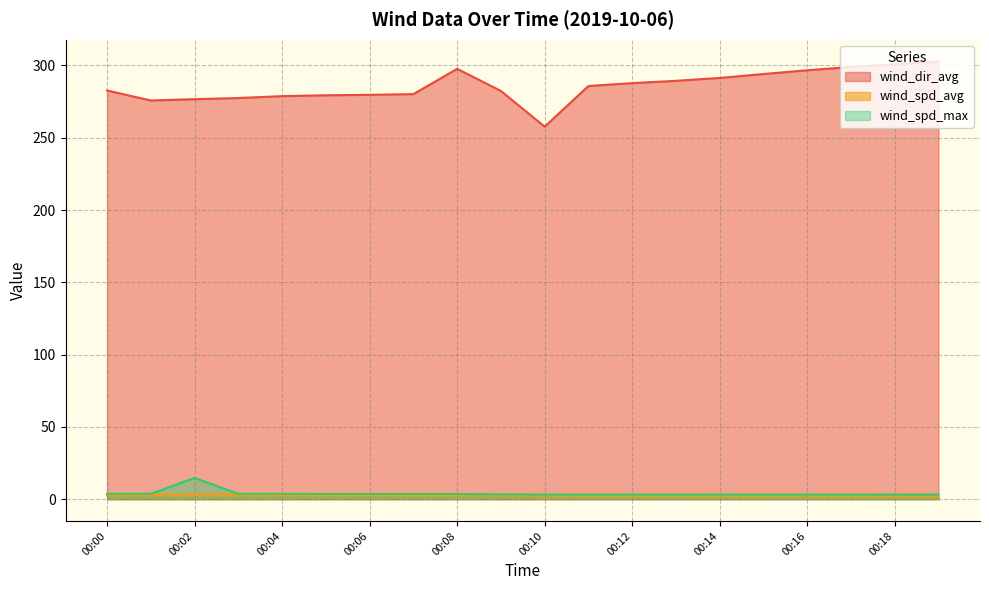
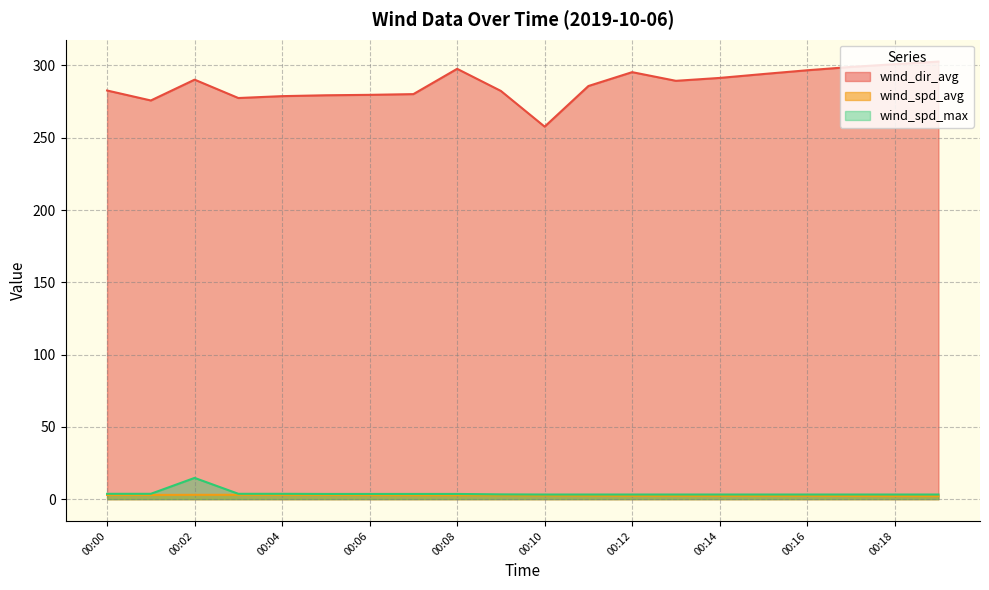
  {
    "wind_dir_avg": {
      "00:00": 283,
-     "00:02": 277,
+     "00:02": 290,
      "00:04": 279,
      "00:06": 280,
      "00:08": 298,
      "00:10": 258,
-     "00:12": 288,
+     "00:12": 295,
      "00:14": 291,
      "00:16": 297
    },
    "wind_spd_avg": {
      "00:02": 3
    },
    "wind_spd_max": {
      "00:02": 15
    }
  }
